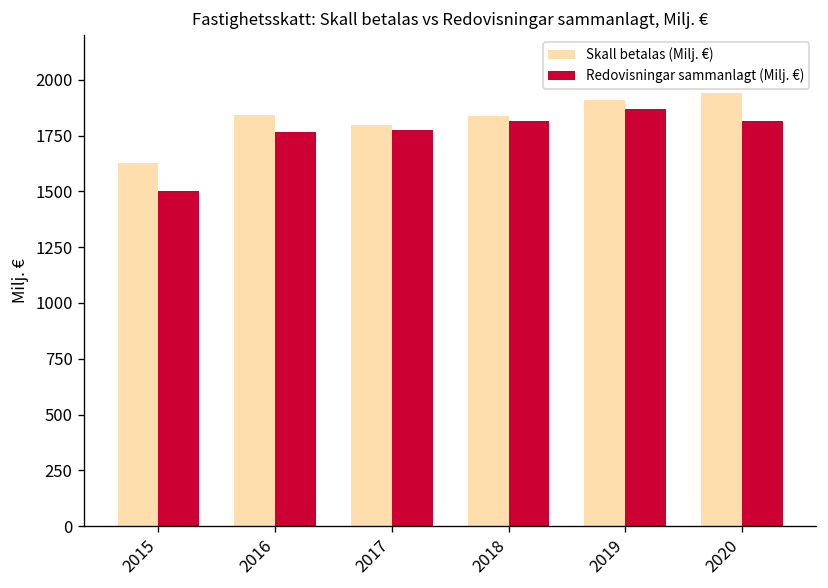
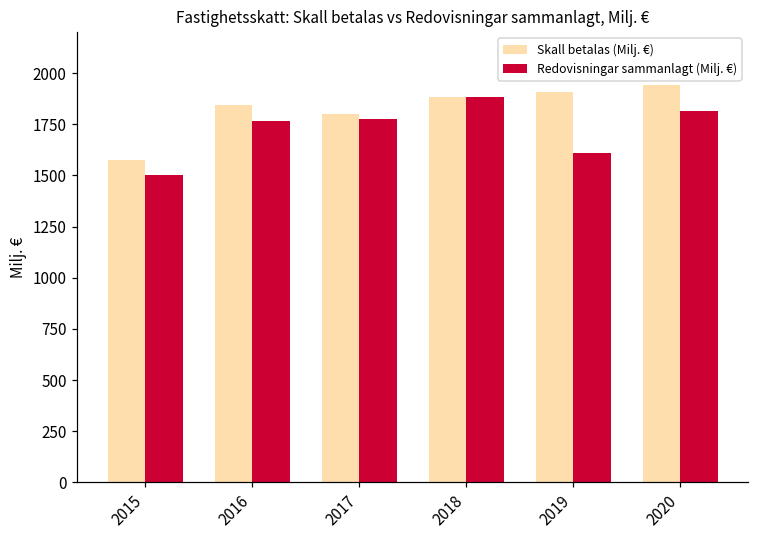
  {
    "Skall betalas (Milj. €)": {
-     "2015": 1630,
+     "2015": 1570,
      "2016": 1840,
      "2017": 1800,
-     "2018": 1840,
+     "2018": 1880,
      "2019": 1910,
      "2020": 1940
    },
    "Redovisningar sammanlagt (Milj. €)": {
      "2015": 1500,
      "2016": 1770,
      "2017": 1770,
-     "2018": 1810,
-     "2019": 1870,
+     "2018": 1880,
+     "2019": 1610,
      "2020": 1820
    }
  }
